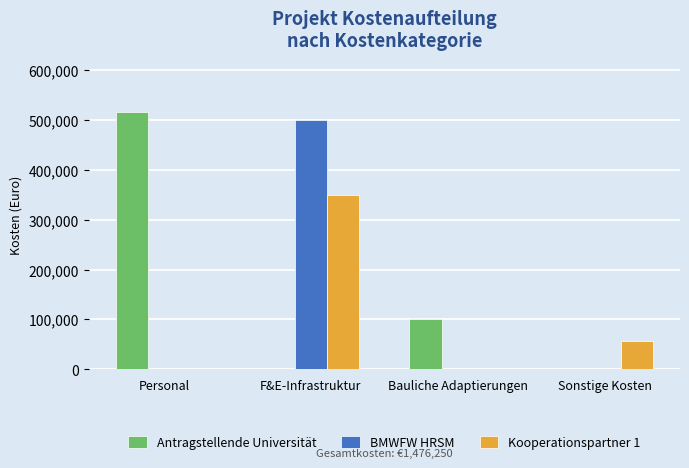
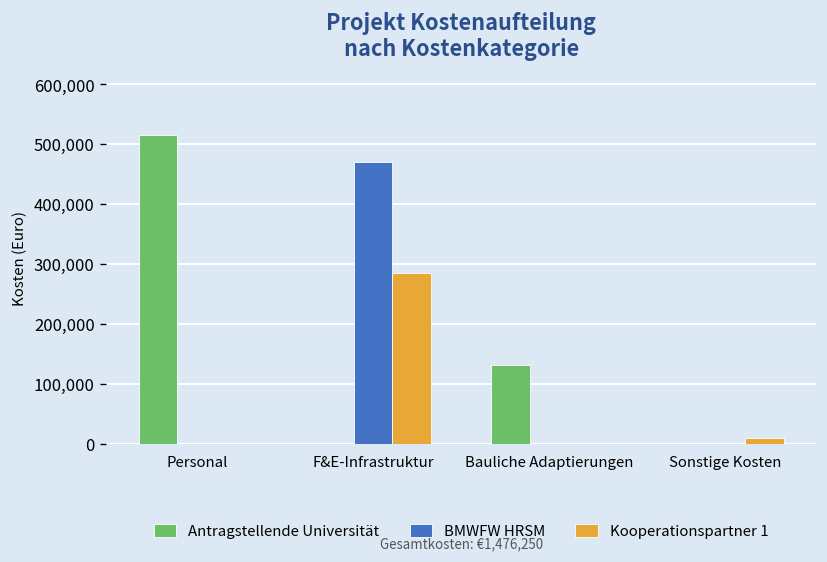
  {
    "Antragstellende Universität": {
      "Personal": "520,000",
      "F&E-Infrastruktur": "0",
-     "Bauliche Adaptierungen": "100,000",
+     "Bauliche Adaptierungen": "130,000",
      "Sonstige Kosten": "0"
    },
    "BMWFW HRSM": {
      "Personal": "0",
-     "F&E-Infrastruktur": "500,000",
+     "F&E-Infrastruktur": "470,000",
      "Bauliche Adaptierungen": "0",
      "Sonstige Kosten": "0"
    },
    "Kooperationspartner 1": {
      "Personal": "0",
-     "F&E-Infrastruktur": "350,000",
+     "F&E-Infrastruktur": "290,000",
      "Bauliche Adaptierungen": "0",
-     "Sonstige Kosten": "60,000"
+     "Sonstige Kosten": "10,000"
    }
  }
